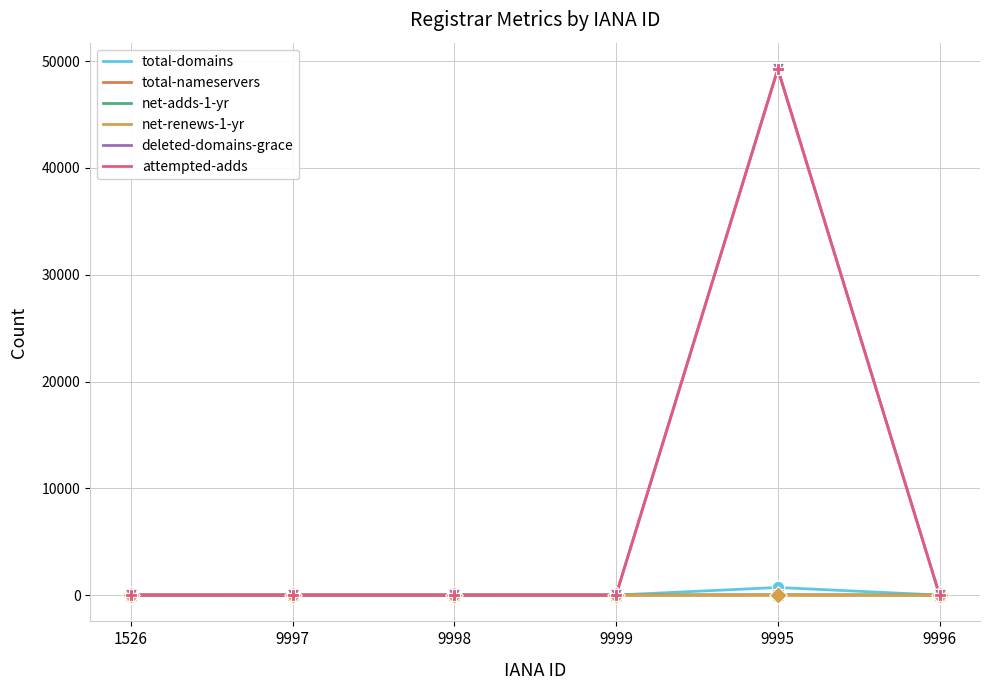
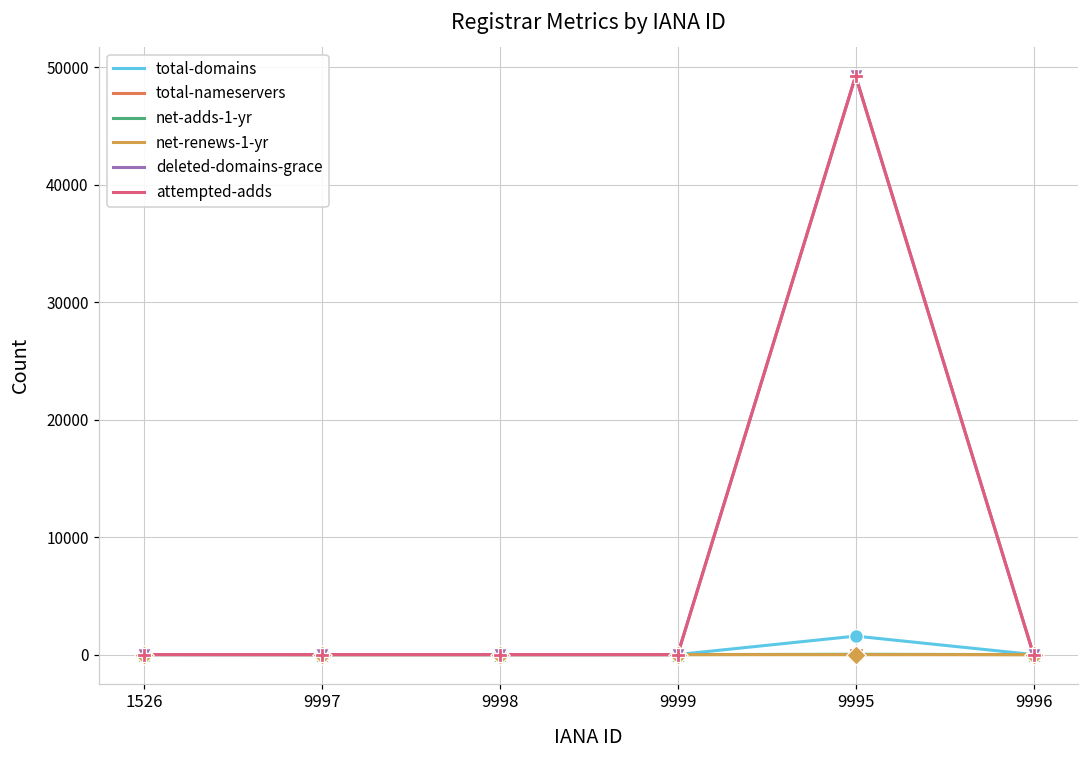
  {
    "total-domains": {
-     "9995": 700
+     "9995": 1600
    },
    "net-renews-1-yr": {
      "9995": 0
    }
  }
